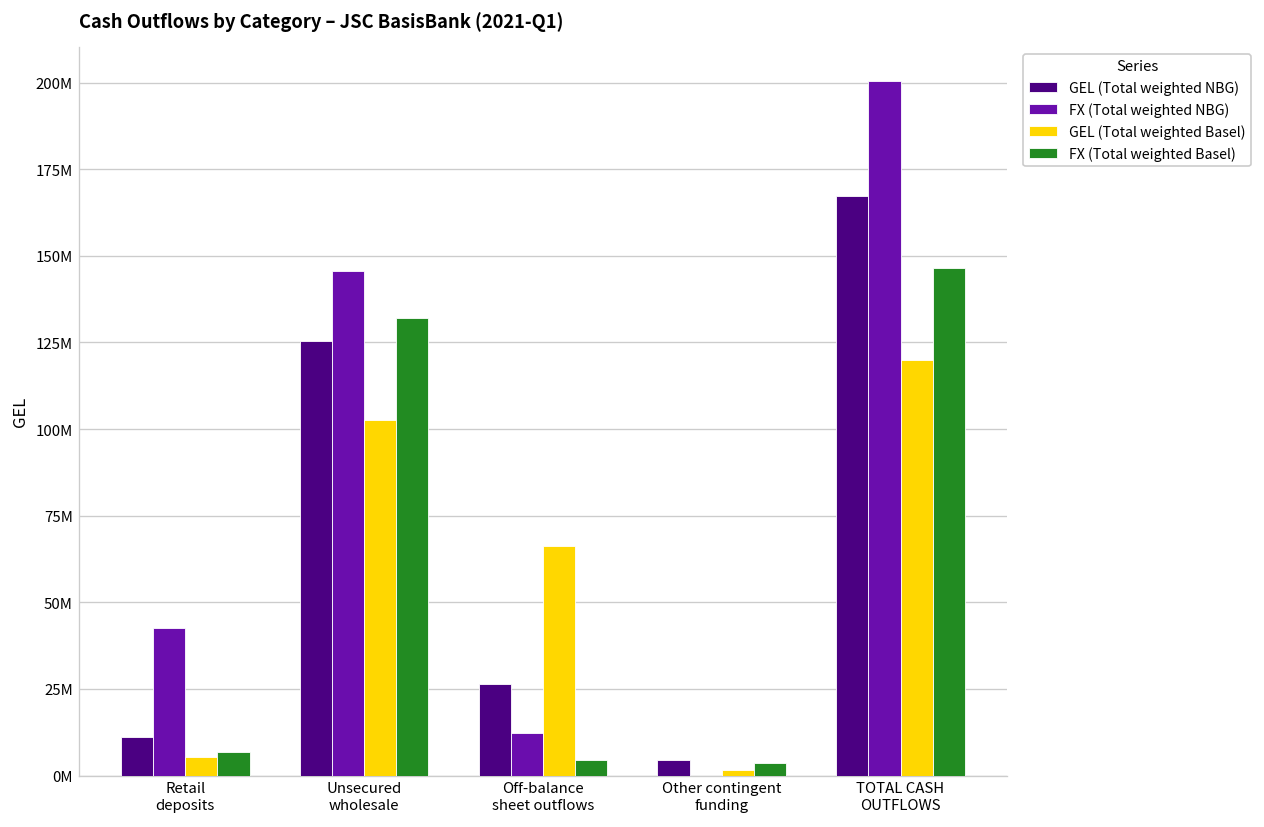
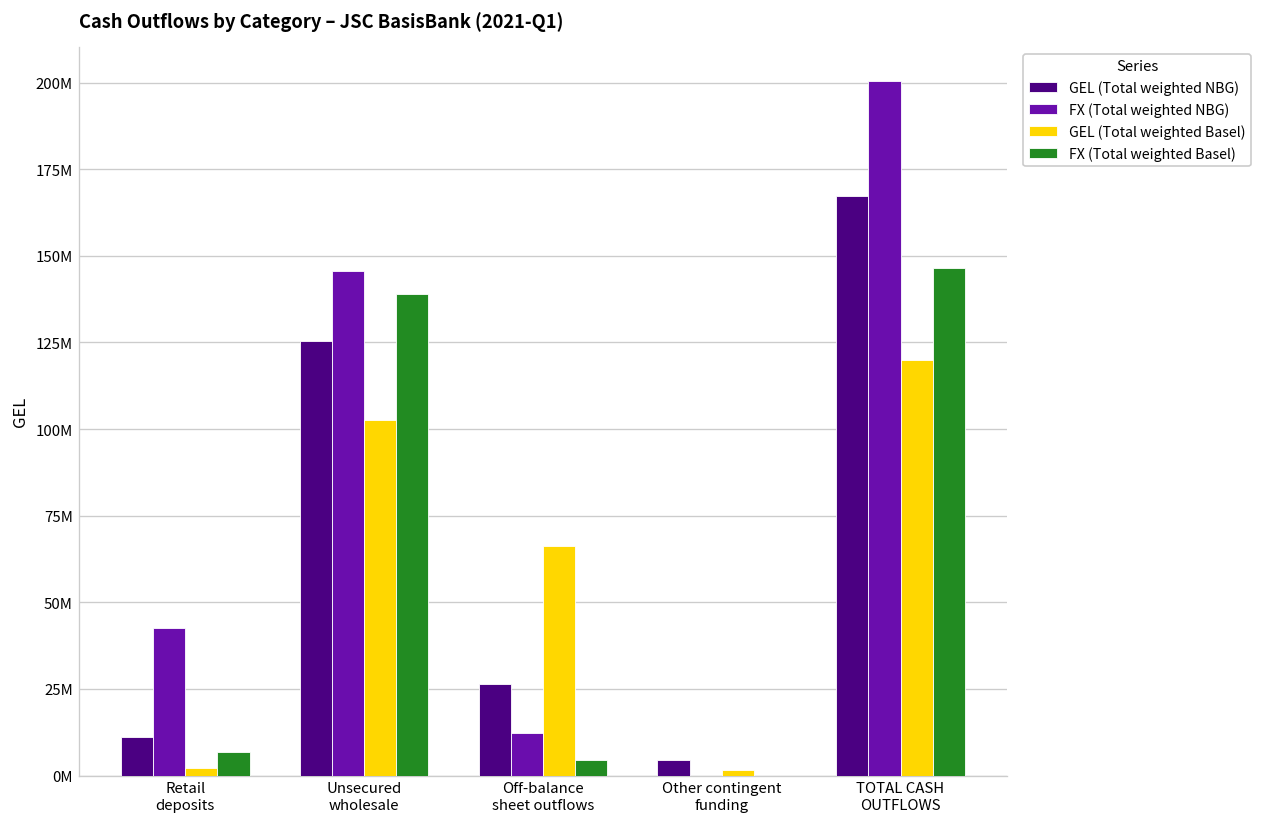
  {
    "GEL (Total weighted Basel)": {
-     "Retail deposits": 5000000,
+     "Retail deposits": 2000000,
      "Unsecured wholesale": 103000000,
      "Off-balance sheet outflows": 66000000,
      "Other contingent funding": 2000000,
      "TOTAL CASH OUTFLOWS": 120000000
    },
    "FX (Total weighted Basel)": {
      "Retail deposits": 7000000,
-     "Unsecured wholesale": 132000000,
+     "Unsecured wholesale": 139000000,
      "Off-balance sheet outflows": 5000000,
-     "Other contingent funding": 4000000,
+     "Other contingent funding": 0,
      "TOTAL CASH OUTFLOWS": 147000000
    }
  }
